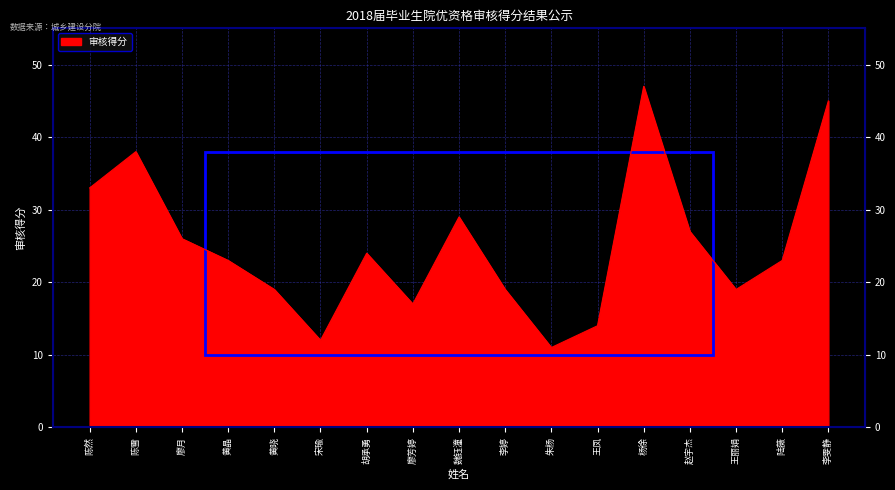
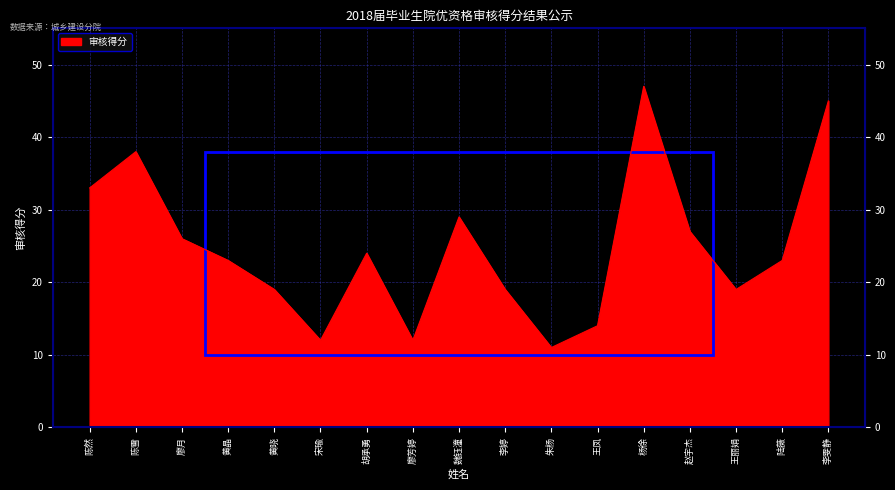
  {
    "陈然": 33,
    "陈雪": 38,
    "廖月": 26,
    "黄晶": 23,
    "黄晓": 19,
    "宋瑜": 12,
    "胡承勇": 24,
-   "廖芳婷": 17,
+   "廖芳婷": 12,
    "魏钰潼": 29,
    "李婷": 19,
    "朱杨": 11,
    "王凤": 14,
    "杨徐": 47,
    "赵宇杰": 27,
    "王丽娟": 19,
    "陆薇": 23,
    "李雯静": 45
  }
